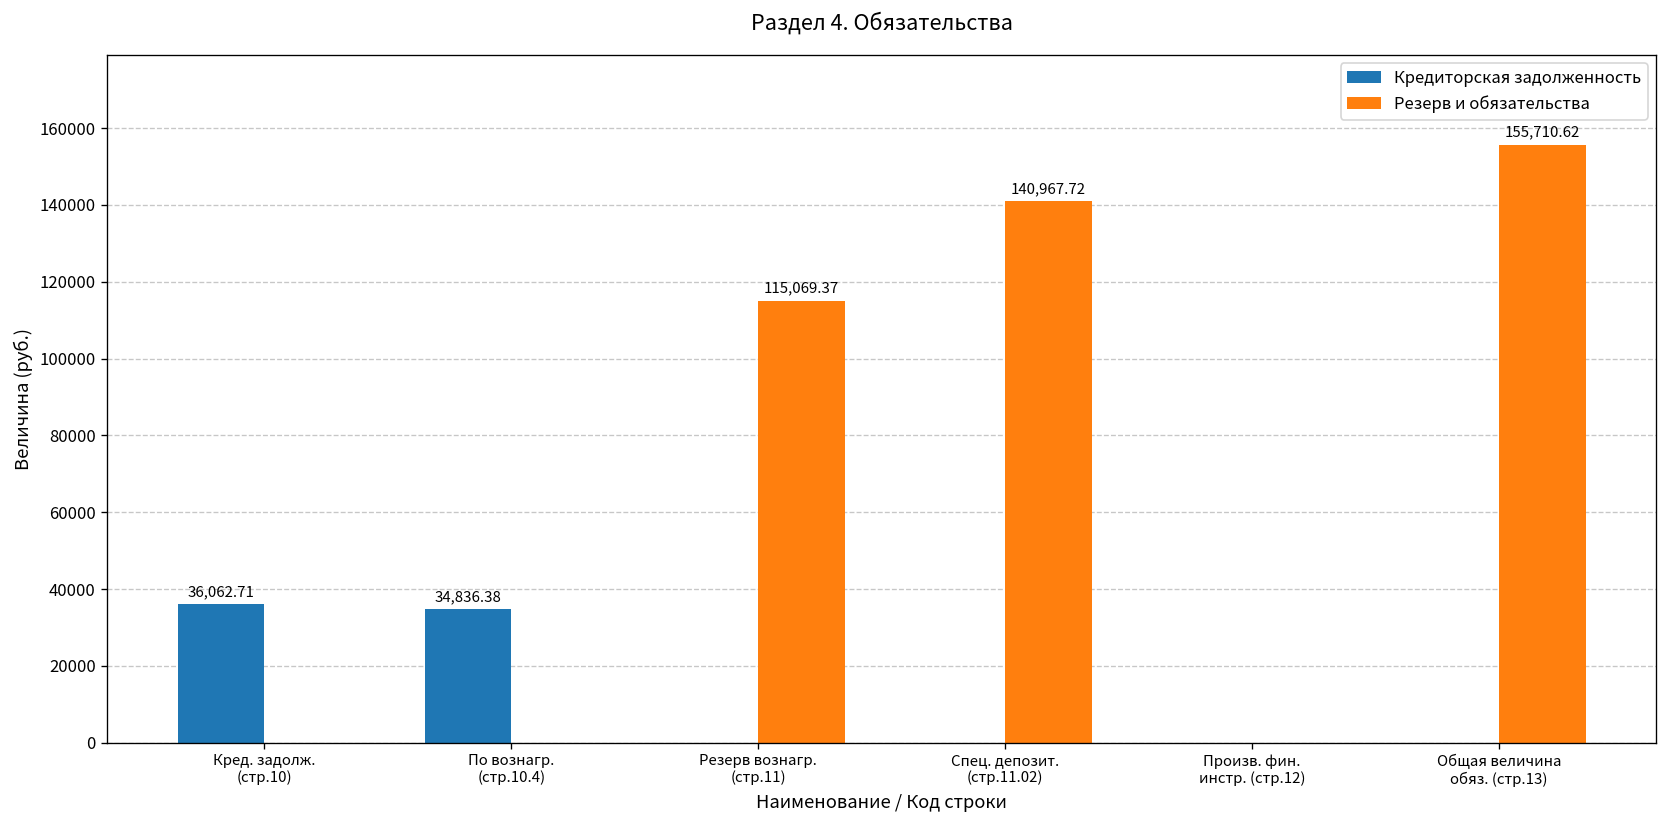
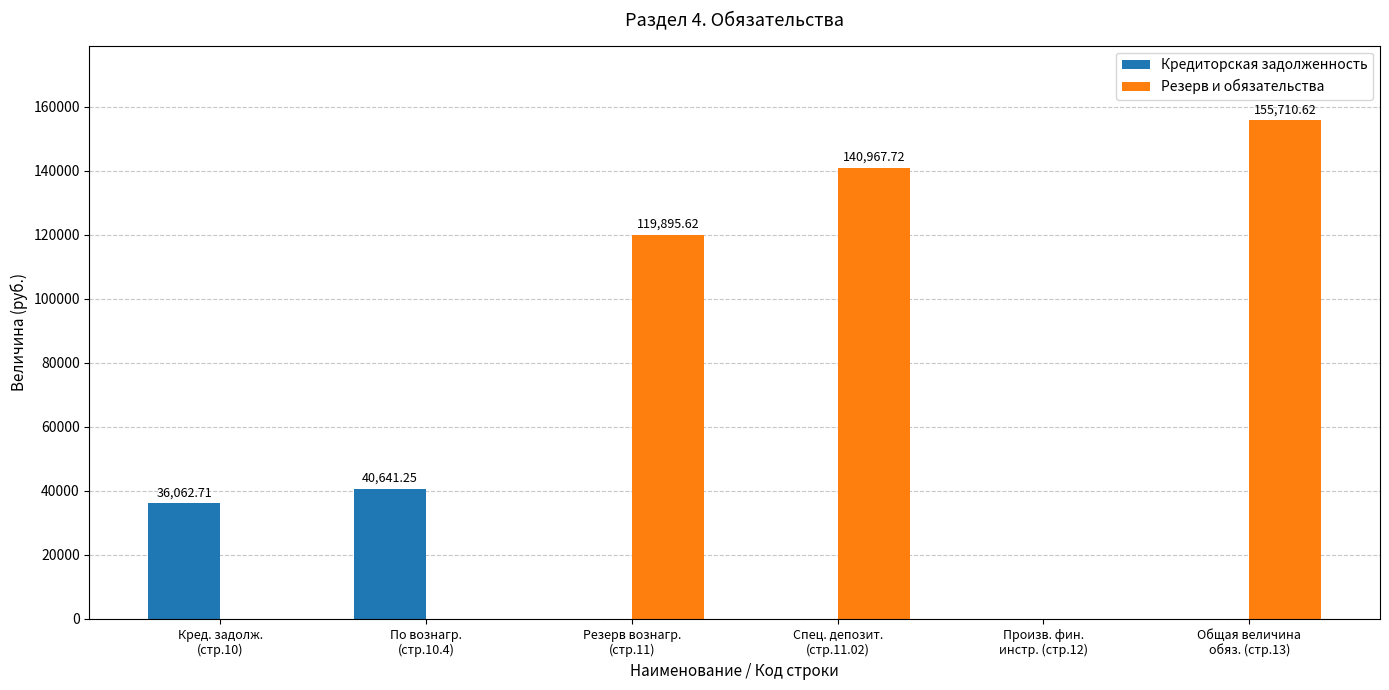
  {
    "Кредиторская задолженность": {
      "Кред. задолж. (стр.10)": "36,062.71",
-     "По вознагр. (стр.10.4)": "34,836.38"
+     "По вознагр. (стр.10.4)": "40,641.25"
    },
    "Резерв и обязательства": {
-     "Резерв вознагр. (стр.11)": "115,069.37",
+     "Резерв вознагр. (стр.11)": "119,895.62",
      "Спец. депозит. (стр.11.02)": "140,967.72",
      "Общая величина обяз. (стр.13)": "155,710.62"
    }
  }
